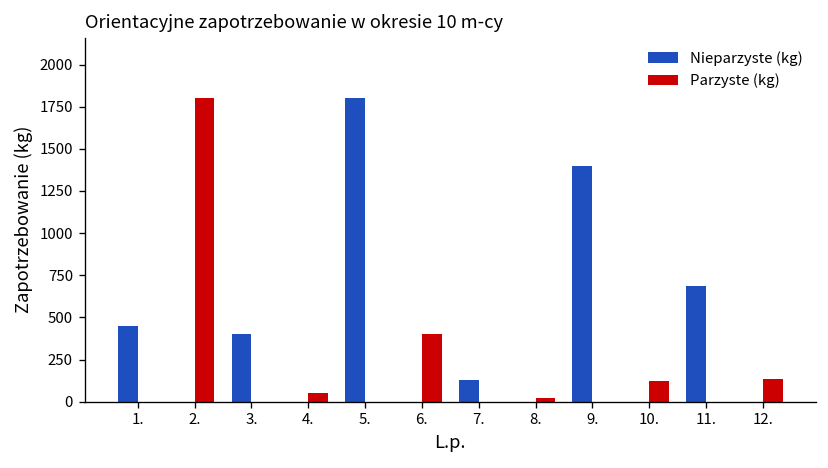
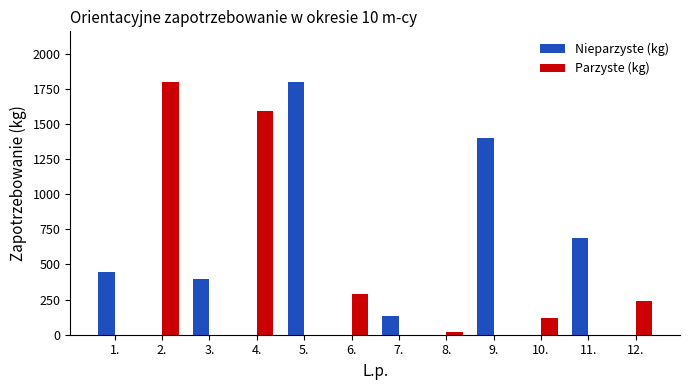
  {
    "Nieparzyste (kg)": {
      "1.": 450,
      "2.": 0,
      "3.": 400,
      "4.": 0,
      "5.": 1800,
      "6.": 0,
      "7.": 130,
      "8.": 0,
      "9.": 1400,
      "10.": 0,
      "11.": 690,
      "12.": 0
    },
    "Parzyste (kg)": {
      "1.": 0,
      "2.": 1800,
      "3.": 0,
-     "4.": 50,
+     "4.": 1590,
      "5.": 0,
-     "6.": 400,
+     "6.": 290,
      "7.": 0,
      "8.": 20,
      "9.": 0,
      "10.": 120,
      "11.": 0,
-     "12.": 130
+     "12.": 240
    }
  }
